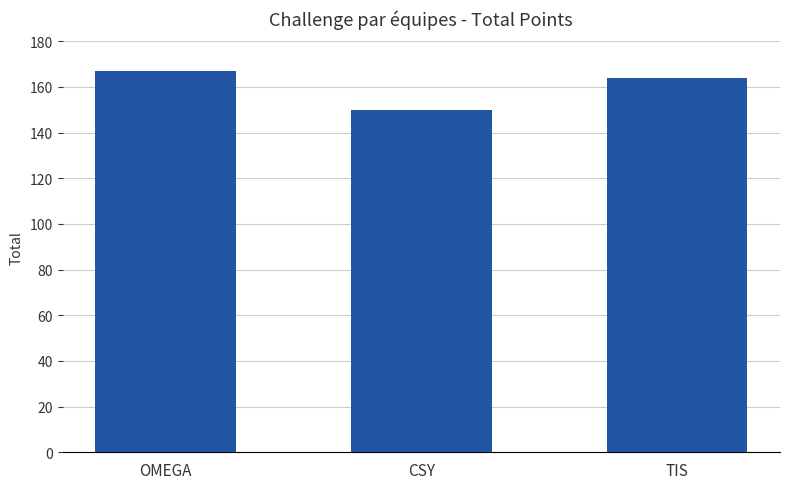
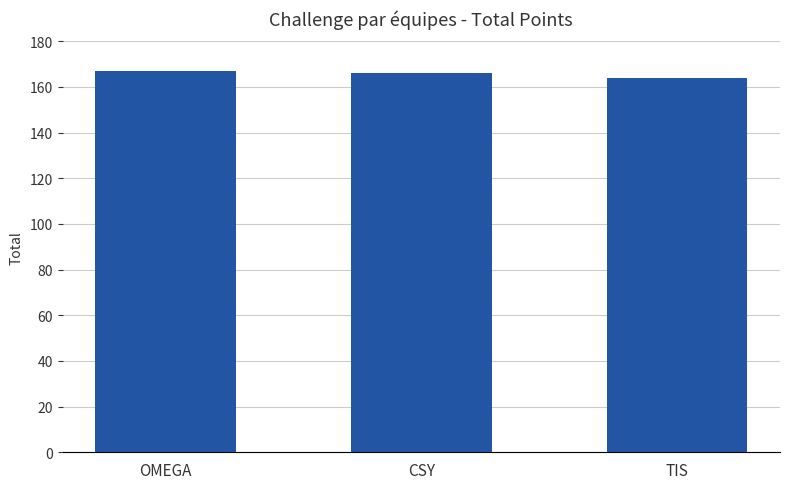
  {
    "OMEGA": 167,
-   "CSY": 150,
+   "CSY": 166,
    "TIS": 164
  }
